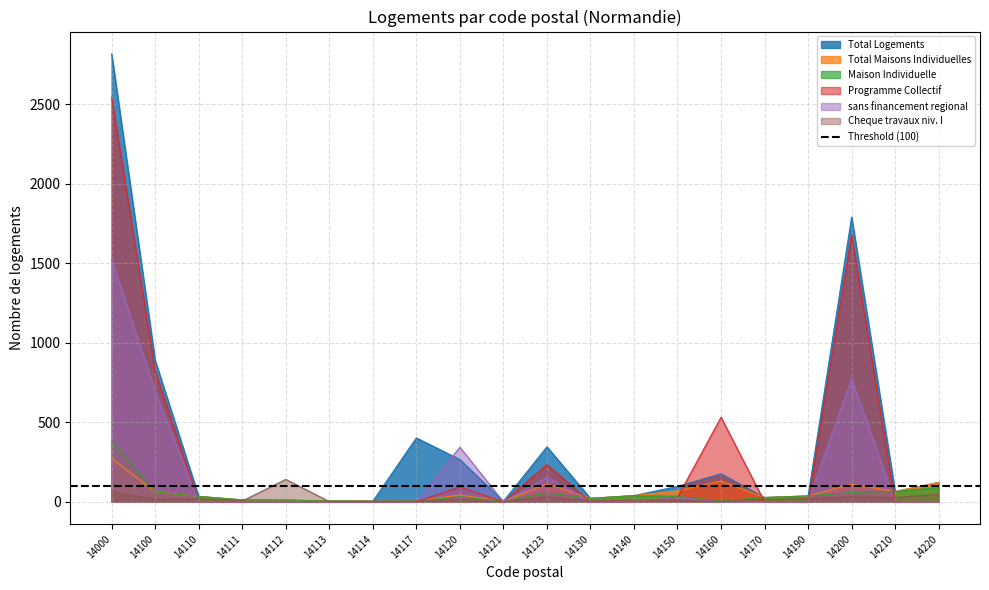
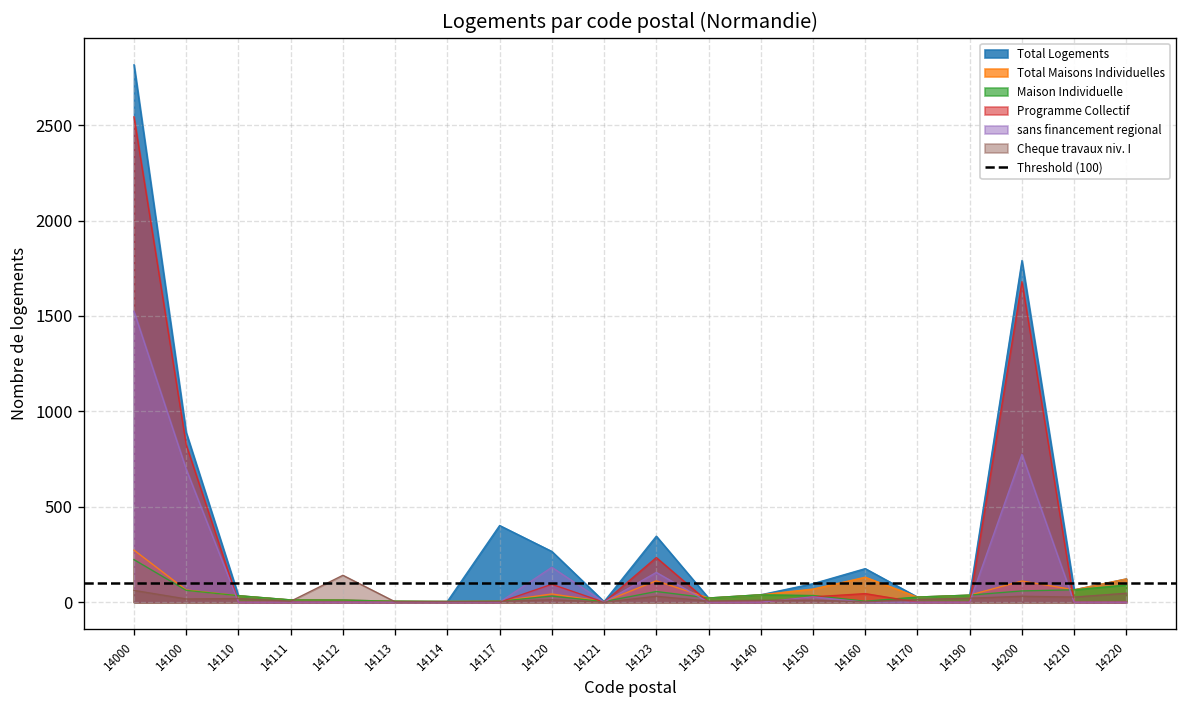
  {
    "Total Logements": {
      "14000": 2820,
      "14100": 890,
      "14117": 400,
      "14120": 270,
      "14123": 350,
      "14150": 100,
      "14160": 180,
      "14200": 1790
    },
    "Total Maisons Individuelles": {
      "14000": 270,
      "14123": 110,
      "14150": 70,
      "14160": 130,
      "14200": 110
    },
    "Maison Individuelle": {
-     "14000": 390,
+     "14000": 220,
      "14123": 60,
      "14200": 60,
      "14220": 90
    },
    "Programme Collectif": {
      "14000": 2540,
      "14100": 830,
      "14120": 90,
      "14123": 230,
-     "14160": 530,
+     "14160": 50,
      "14200": 1680
    },
    "sans financement regional": {
      "14000": 1530,
      "14100": 700,
-     "14120": 340,
+     "14120": 180,
      "14123": 160,
      "14200": 780
    },
    "Cheque travaux niv. I": {
      "14000": 60,
      "14100": 20,
      "14112": 140,
      "14120": 10,
      "14123": 30,
      "14150": 10,
      "14190": 20,
      "14200": 30,
      "14210": 30,
      "14220": 50
    }
  }
